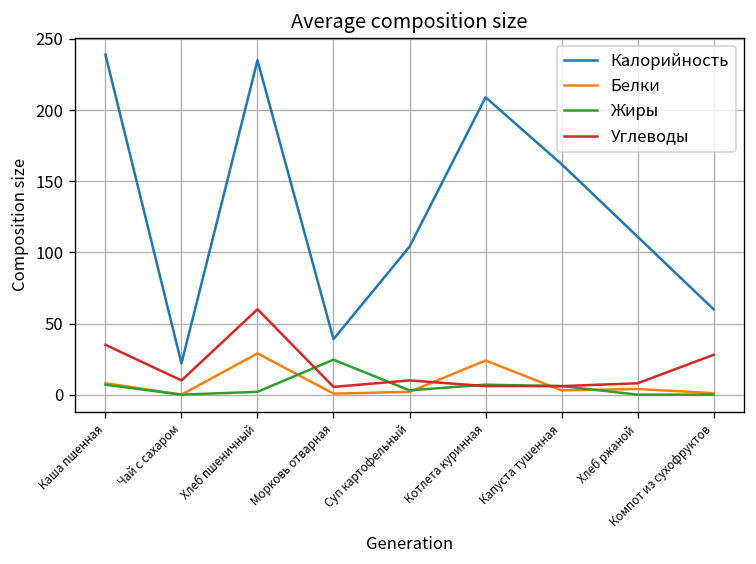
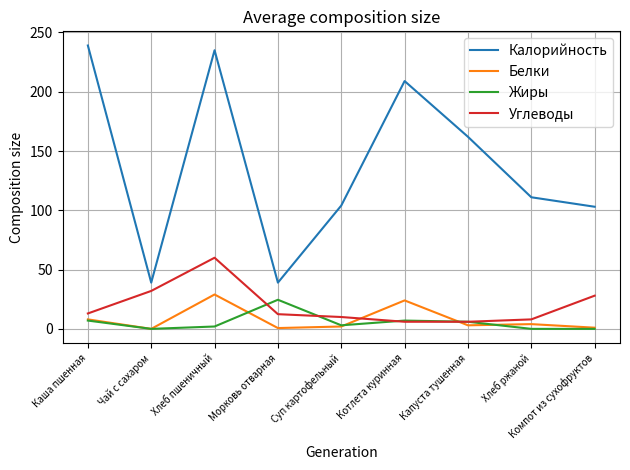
  {
    "Калорийность": {
      "Каша пшенная": 239,
-     "Чай с сахаром": 22,
+     "Чай с сахаром": 39,
      "Хлеб пшеничный": 235,
      "Морковь отварная": 39,
      "Суп картофельный": 104,
      "Котлета куринная": 209,
      "Капуста тушенная": 162,
      "Хлеб ржаной": 111,
-     "Компот из сухофруктов": 60
+     "Компот из сухофруктов": 103
    },
    "Белки": {
      "Хлеб пшеничный": 29,
      "Морковь отварная": 1,
      "Котлета куринная": 24,
      "Капуста тушенная": 3,
      "Хлеб ржаной": 4
    },
    "Жиры": {
      "Хлеб пшеничный": 2,
      "Морковь отварная": 25,
      "Хлеб ржаной": 0
    },
    "Углеводы": {
-     "Каша пшенная": 35,
-     "Чай с сахаром": 10,
+     "Каша пшенная": 13,
+     "Чай с сахаром": 32,
      "Хлеб пшеничный": 60,
-     "Морковь отварная": 5,
+     "Морковь отварная": 12,
      "Суп картофельный": 10,
      "Хлеб ржаной": 8,
      "Компот из сухофруктов": 28
    }
  }
